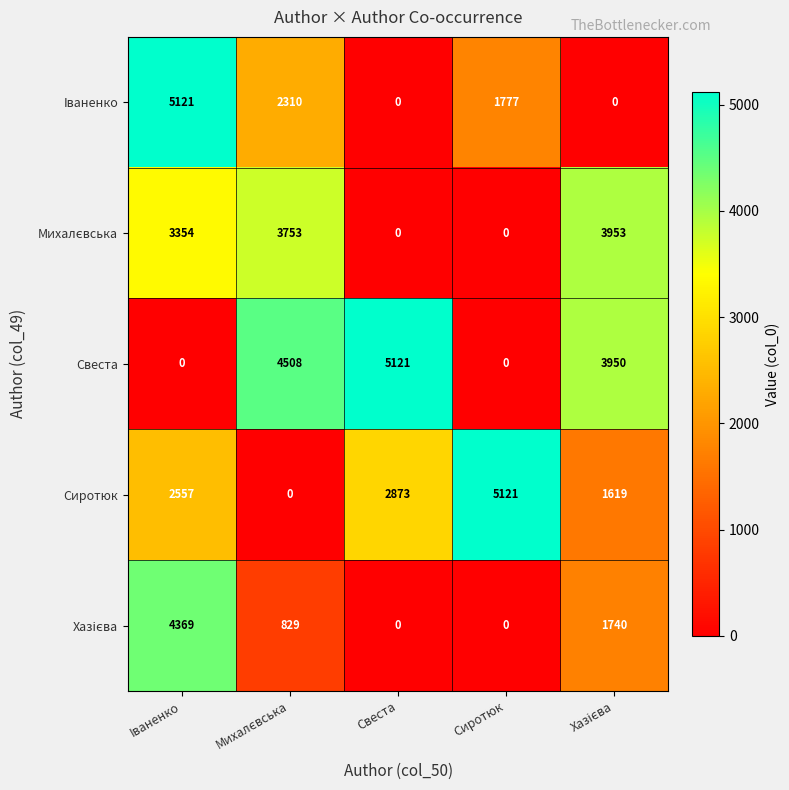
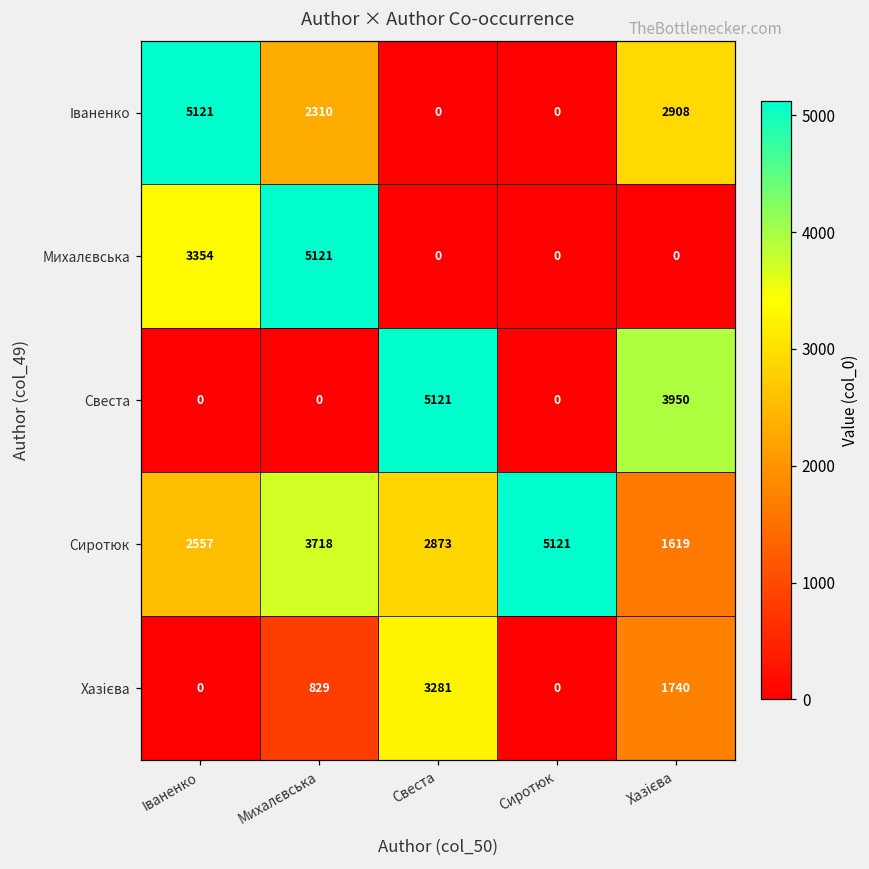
  {
    "Іваненко": {
      "Іваненко": 5121,
      "Михалєвська": 2310,
      "Свеста": 0,
-     "Сиротюк": 1777,
-     "Хазієва": 0
+     "Сиротюк": 0,
+     "Хазієва": 2908
    },
    "Михалєвська": {
      "Іваненко": 3354,
-     "Михалєвська": 3753,
+     "Михалєвська": 5121,
      "Свеста": 0,
      "Сиротюк": 0,
-     "Хазієва": 3953
+     "Хазієва": 0
    },
    "Свеста": {
      "Іваненко": 0,
-     "Михалєвська": 4508,
+     "Михалєвська": 0,
      "Свеста": 5121,
      "Сиротюк": 0,
      "Хазієва": 3950
    },
    "Сиротюк": {
      "Іваненко": 2557,
-     "Михалєвська": 0,
+     "Михалєвська": 3718,
      "Свеста": 2873,
      "Сиротюк": 5121,
      "Хазієва": 1619
    },
    "Хазієва": {
-     "Іваненко": 4369,
+     "Іваненко": 0,
      "Михалєвська": 829,
-     "Свеста": 0,
+     "Свеста": 3281,
      "Сиротюк": 0,
      "Хазієва": 1740
    }
  }
